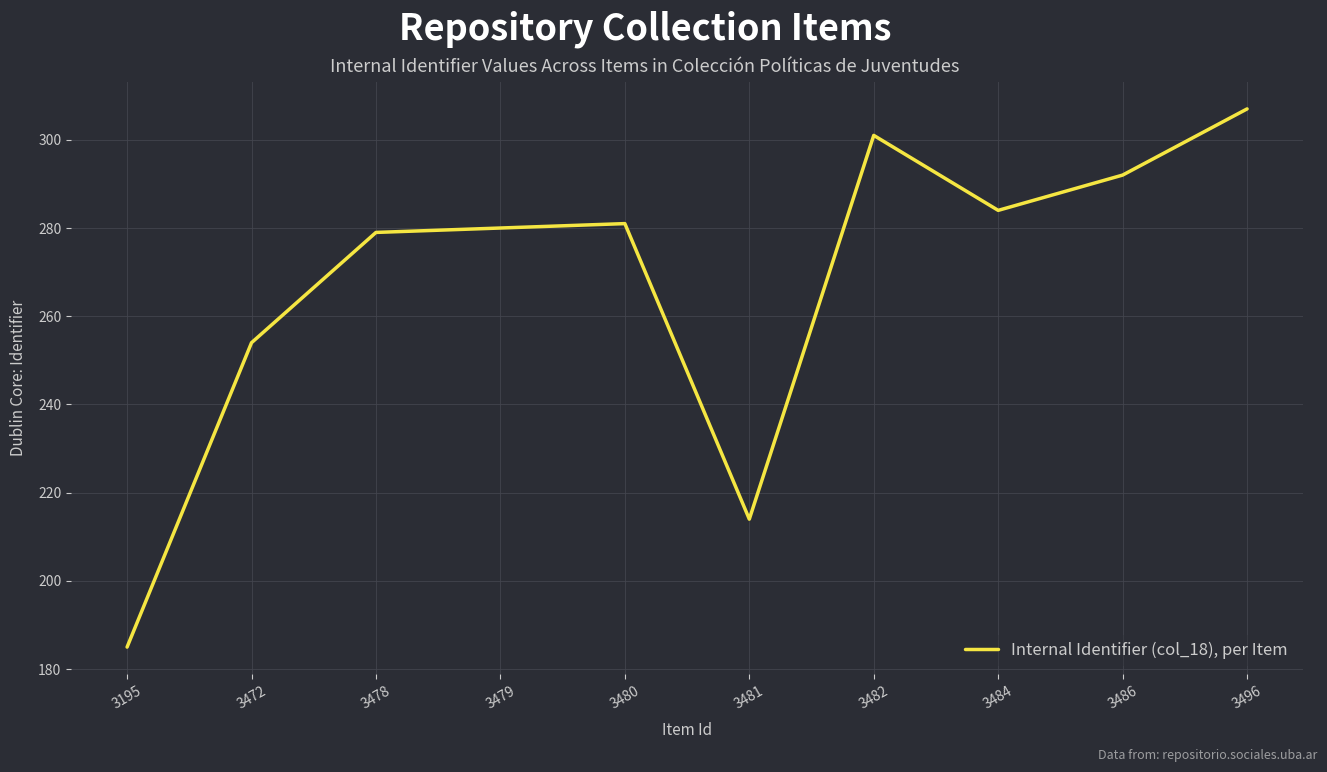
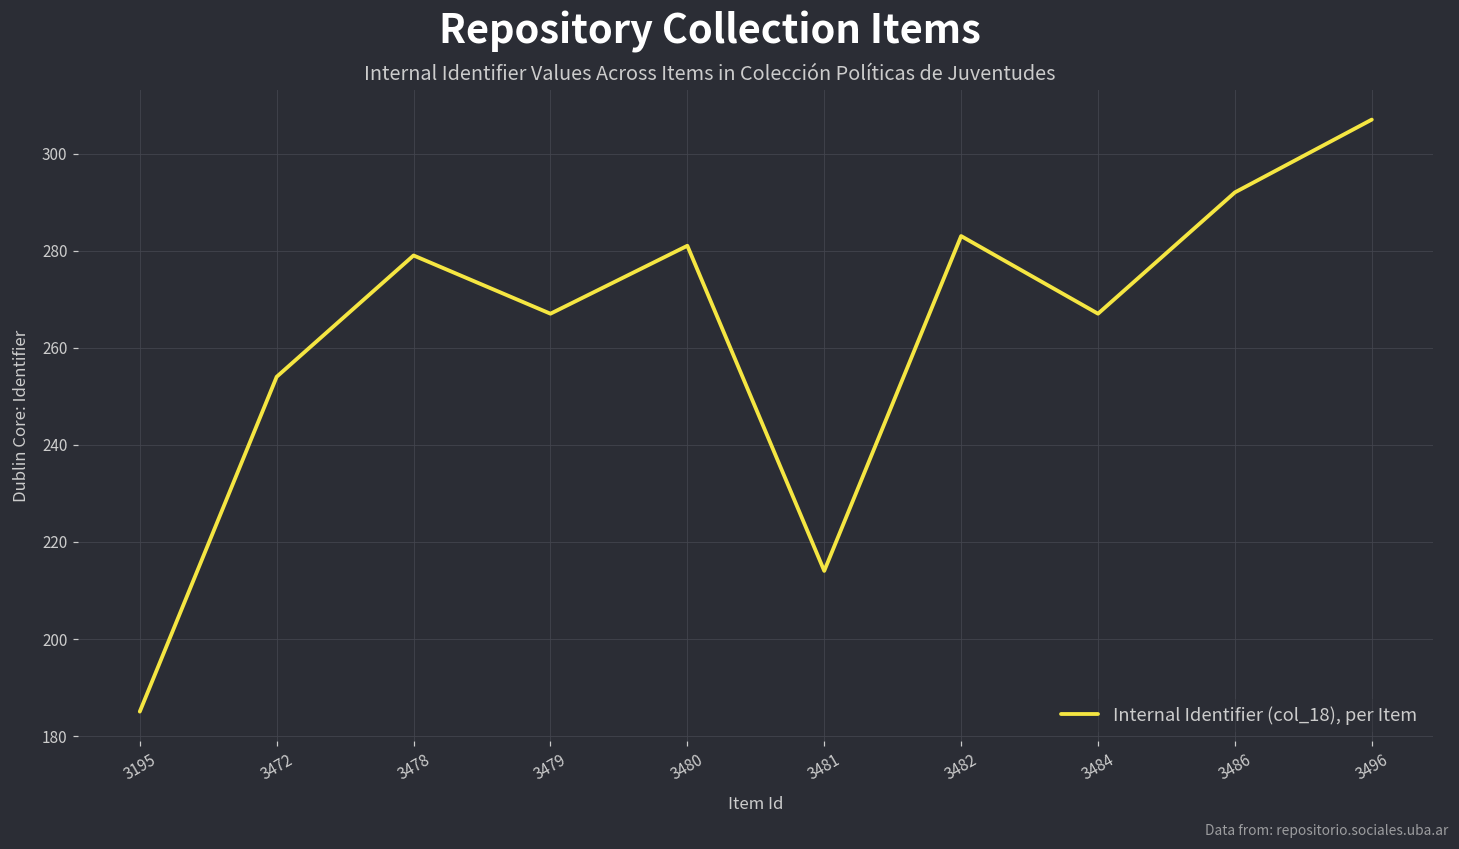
  {
    "3195": 185,
    "3472": 254,
    "3478": 279,
-   "3479": 280,
+   "3479": 267,
    "3480": 281,
    "3481": 214,
-   "3482": 301,
-   "3484": 284,
+   "3482": 283,
+   "3484": 267,
    "3486": 292,
    "3496": 307
  }
